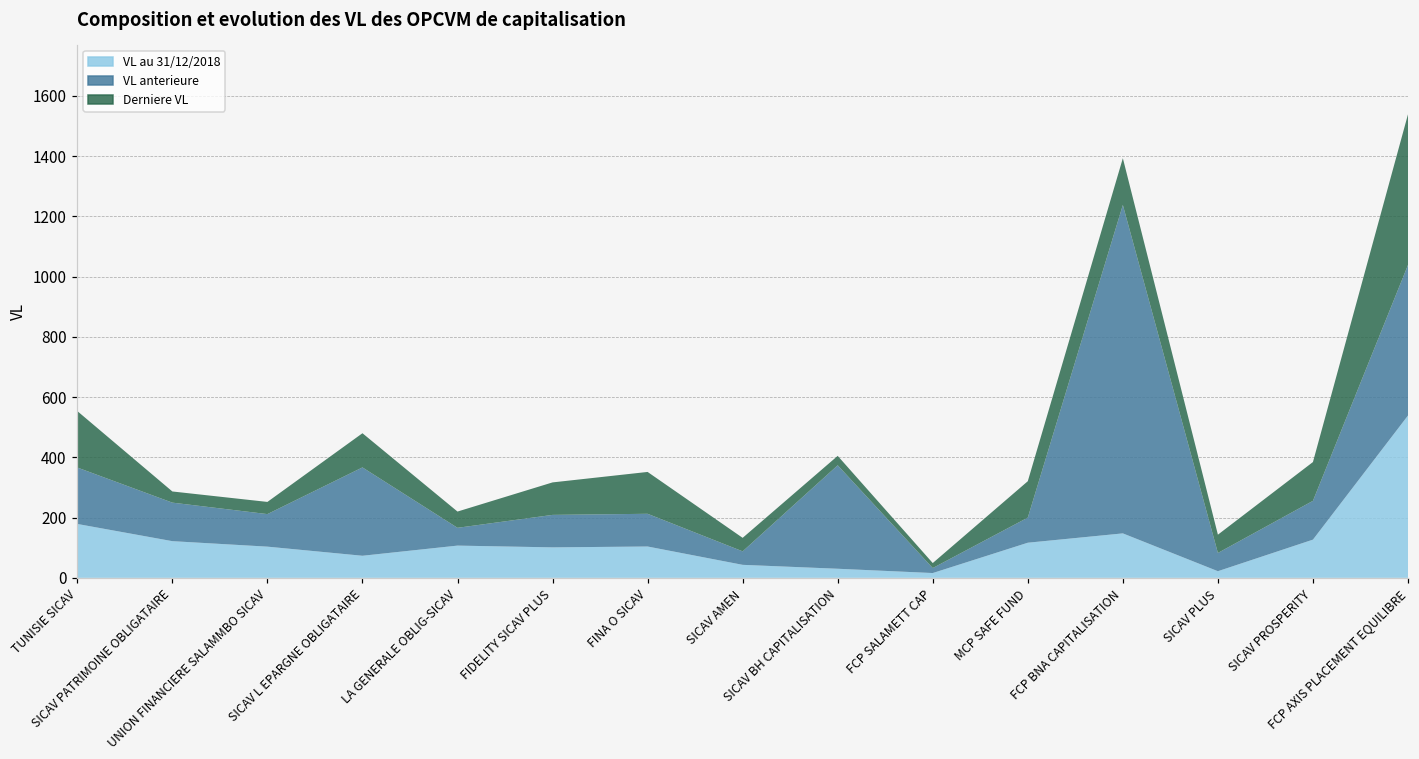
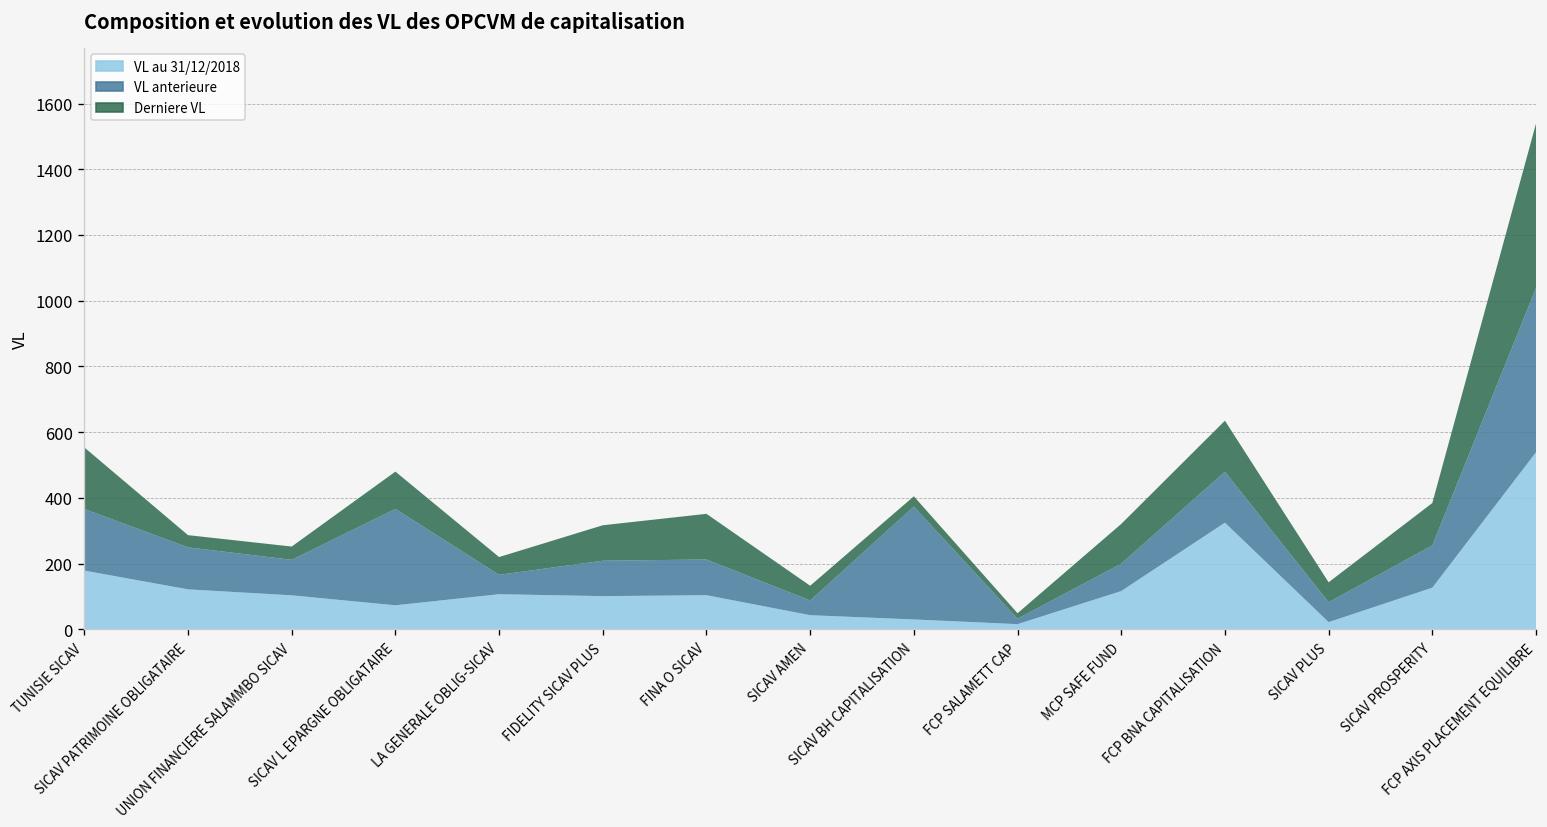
  {
    "VL au 31/12/2018": {
      "TUNISIE SICAV": 180,
      "SICAV PATRIMOINE OBLIGATAIRE": 120,
      "UNION FINANCIERE SALAMMBO SICAV": 100,
      "SICAV L EPARGNE OBLIGATAIRE": 70,
      "LA GENERALE OBLIG-SICAV": 110,
      "FIDELITY SICAV PLUS": 100,
      "FINA O SICAV": 100,
      "SICAV AMEN": 40,
      "SICAV BH CAPITALISATION": 30,
      "FCP SALAMETT CAP": 20,
      "MCP SAFE FUND": 120,
-     "FCP BNA CAPITALISATION": 150,
+     "FCP BNA CAPITALISATION": 320,
      "SICAV PLUS": 20,
      "SICAV PROSPERITY": 130,
      "FCP AXIS PLACEMENT EQUILIBRE": 540
    },
    "VL anterieure": {
      "TUNISIE SICAV": 190,
      "SICAV PATRIMOINE OBLIGATAIRE": 130,
      "UNION FINANCIERE SALAMMBO SICAV": 110,
      "SICAV L EPARGNE OBLIGATAIRE": 290,
      "LA GENERALE OBLIG-SICAV": 60,
      "FIDELITY SICAV PLUS": 110,
      "FINA O SICAV": 110,
      "SICAV AMEN": 40,
      "SICAV BH CAPITALISATION": 340,
      "FCP SALAMETT CAP": 20,
      "MCP SAFE FUND": 80,
-     "FCP BNA CAPITALISATION": 1090,
+     "FCP BNA CAPITALISATION": 160,
      "SICAV PLUS": 60,
      "SICAV PROSPERITY": 130,
      "FCP AXIS PLACEMENT EQUILIBRE": 500
    },
    "Derniere VL": {
      "TUNISIE SICAV": 190,
      "SICAV PATRIMOINE OBLIGATAIRE": 40,
      "UNION FINANCIERE SALAMMBO SICAV": 40,
      "SICAV L EPARGNE OBLIGATAIRE": 110,
      "LA GENERALE OBLIG-SICAV": 50,
      "FIDELITY SICAV PLUS": 110,
      "FINA O SICAV": 140,
      "SICAV AMEN": 40,
      "SICAV BH CAPITALISATION": 30,
      "FCP SALAMETT CAP": 20,
      "MCP SAFE FUND": 120,
      "FCP BNA CAPITALISATION": 160,
      "SICAV PLUS": 60,
      "SICAV PROSPERITY": 130,
      "FCP AXIS PLACEMENT EQUILIBRE": 500
    }
  }
